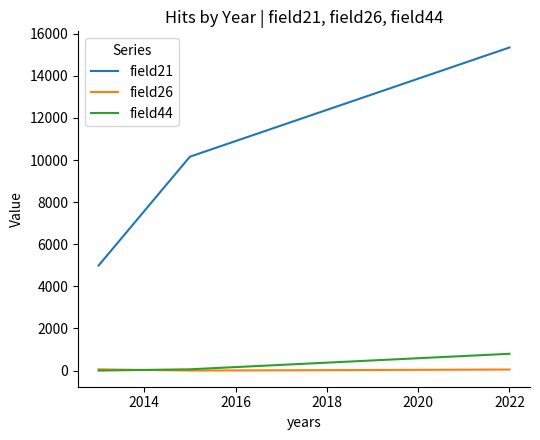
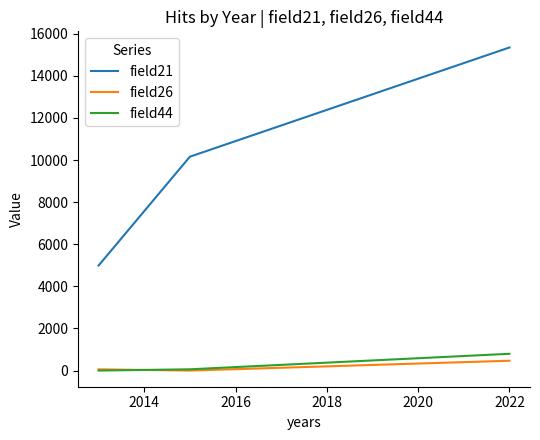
  {
    "field21": {
      "2022": 15400
    },
    "field26": {
-     "2022": 0
+     "2022": 500
    },
    "field44": {
      "2022": 800
    }
  }
